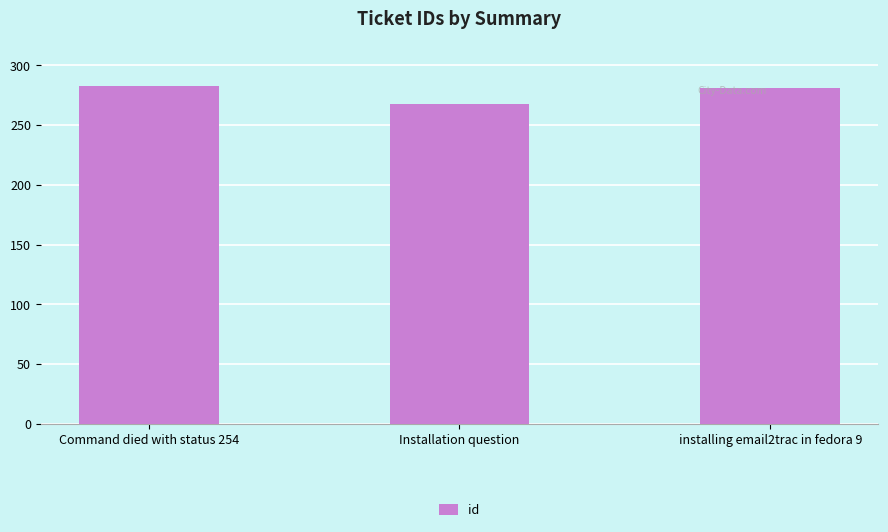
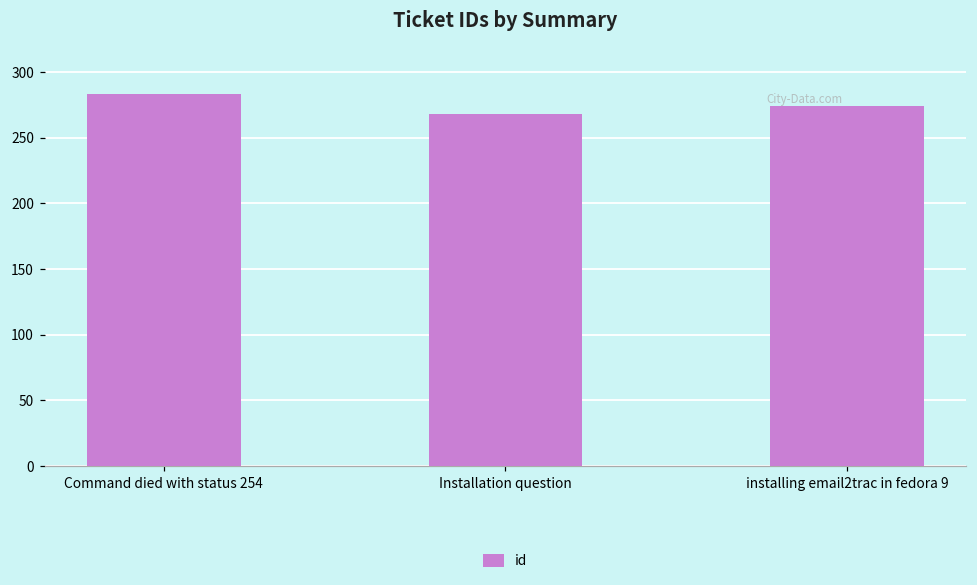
  {
    "Command died with status 254": 283,
    "Installation question": 268,
-   "installing email2trac in fedora 9": 281
+   "installing email2trac in fedora 9": 274
  }
